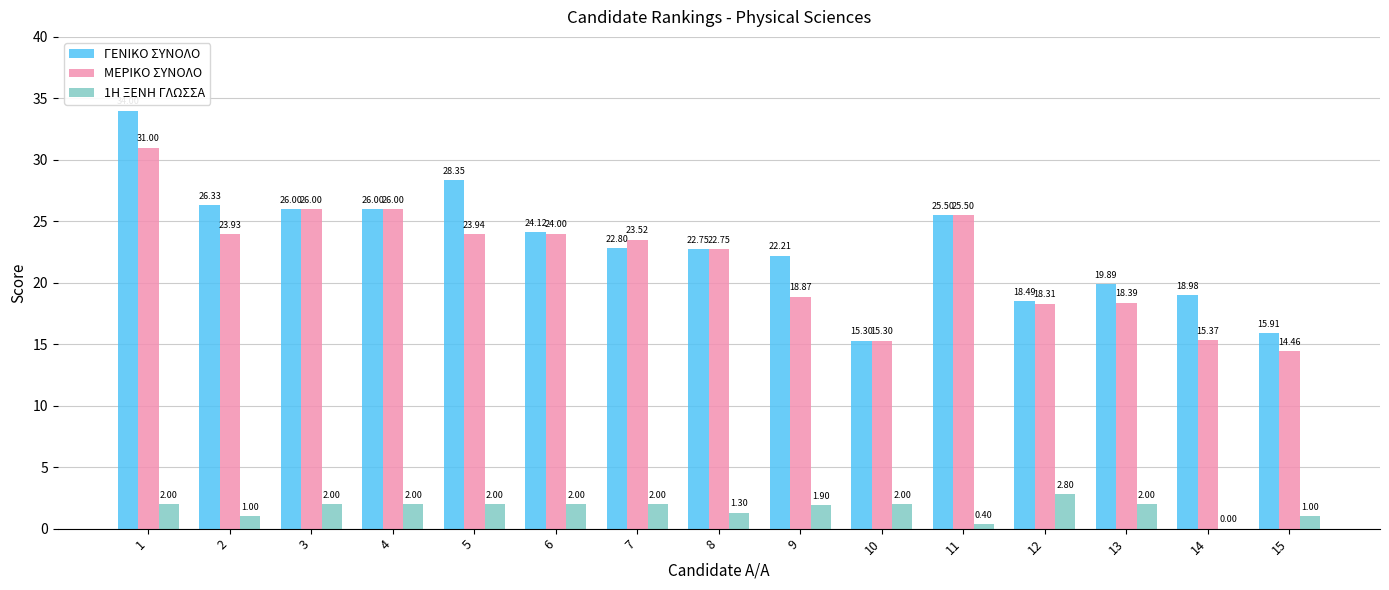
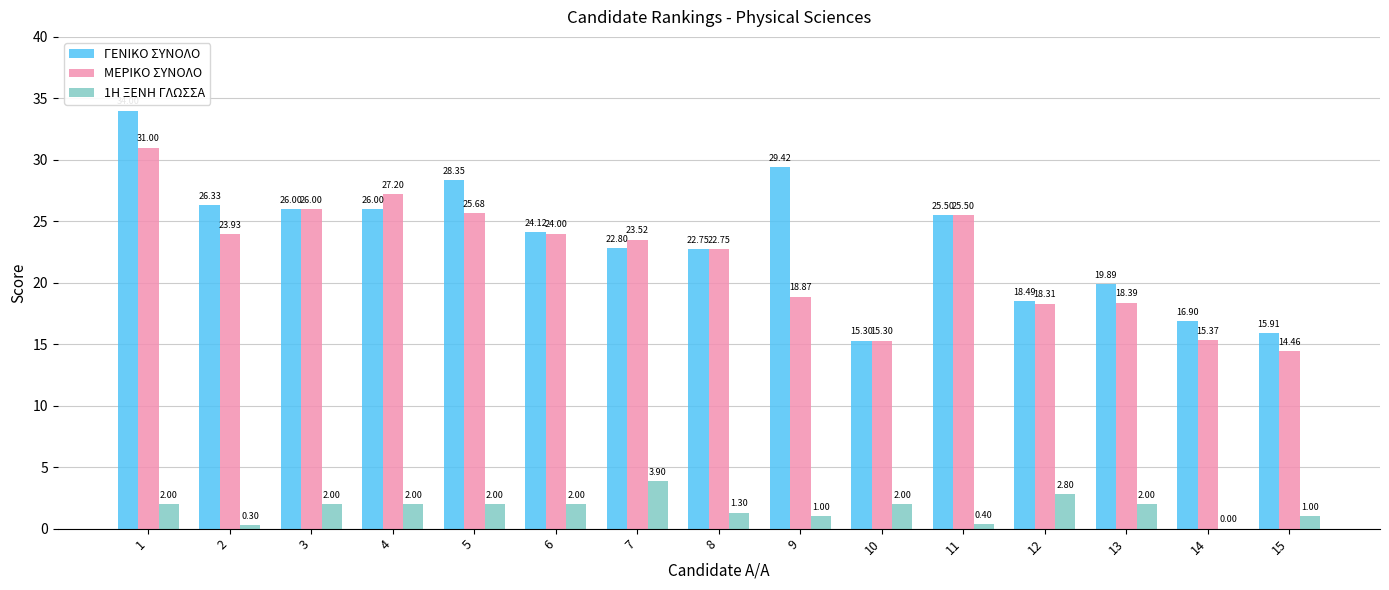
  {
    "ΓΕΝΙΚΟ ΣΥΝΟΛΟ": {
      "2": 26.33,
      "3": 26.00,
      "4": 26.00,
      "5": 28.35,
      "6": 24.12,
      "7": 22.80,
      "8": 22.75,
-     "9": 22.21,
+     "9": 29.42,
      "10": 15.30,
      "11": 25.50,
      "12": 18.49,
      "13": 19.89,
-     "14": 18.98,
+     "14": 16.90,
      "15": 15.91
    },
    "ΜΕΡΙΚΟ ΣΥΝΟΛΟ": {
      "1": 31.00,
      "2": 23.93,
      "3": 26.00,
-     "4": 26.00,
-     "5": 23.94,
+     "4": 27.20,
+     "5": 25.68,
      "6": 24.00,
      "7": 23.52,
      "8": 22.75,
      "9": 18.87,
      "10": 15.30,
      "11": 25.50,
      "12": 18.31,
      "13": 18.39,
      "14": 15.37,
      "15": 14.46
    },
    "1Η ΞΕΝΗ ΓΛΩΣΣΑ": {
      "1": 2.00,
-     "2": 1.00,
+     "2": 0.30,
      "3": 2.00,
      "4": 2.00,
      "5": 2.00,
      "6": 2.00,
-     "7": 2.00,
+     "7": 3.90,
      "8": 1.30,
-     "9": 1.90,
+     "9": 1.00,
      "10": 2.00,
      "11": 0.40,
      "12": 2.80,
      "13": 2.00,
      "14": 0.00,
      "15": 1.00
    }
  }
